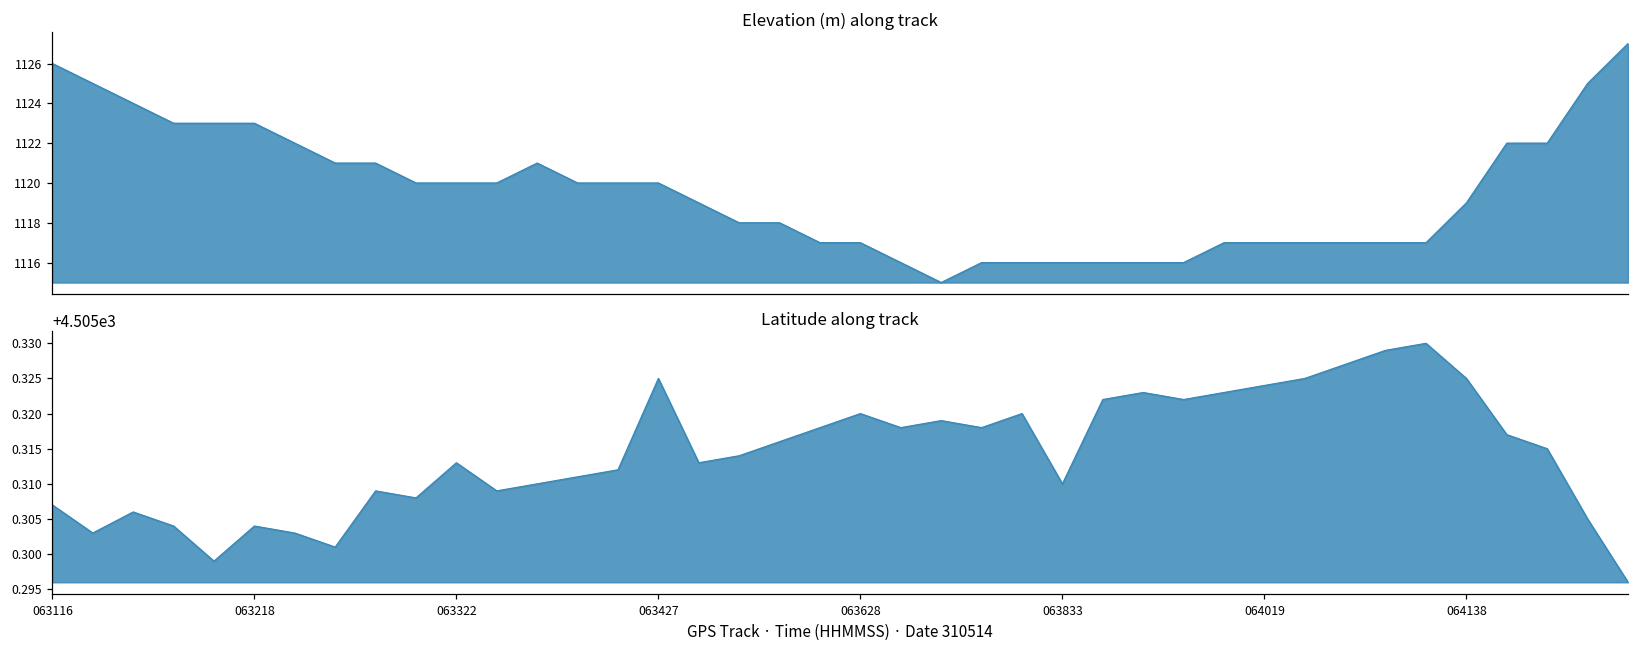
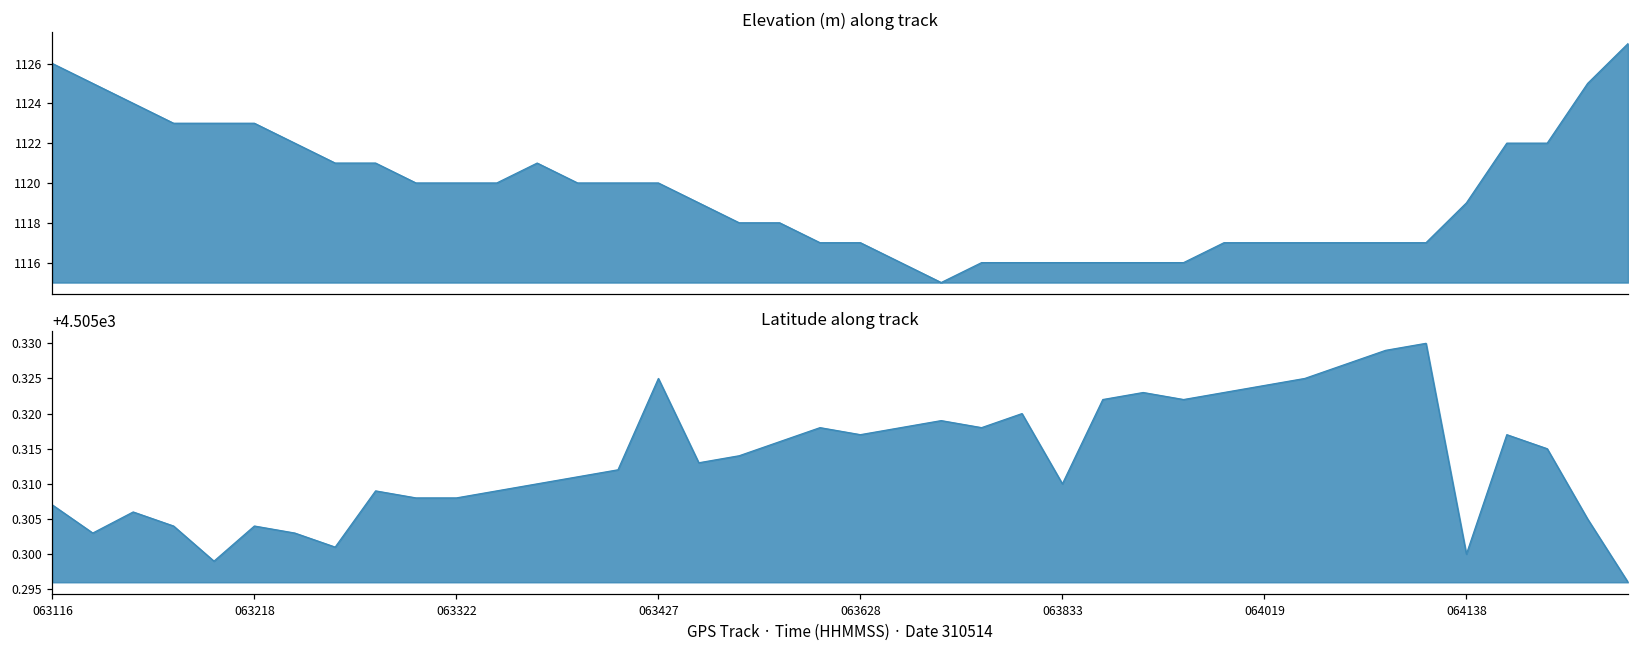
  {
    "Latitude along track": {
      "063116": 4505.307,
      "063218": 4505.304,
-     "063322": 4505.313,
+     "063322": 4505.308,
      "063427": 4505.325,
-     "063628": 4505.320,
+     "063628": 4505.317,
      "063833": 4505.310,
      "064019": 4505.324,
-     "064138": 4505.325
+     "064138": 4505.300
    }
  }
